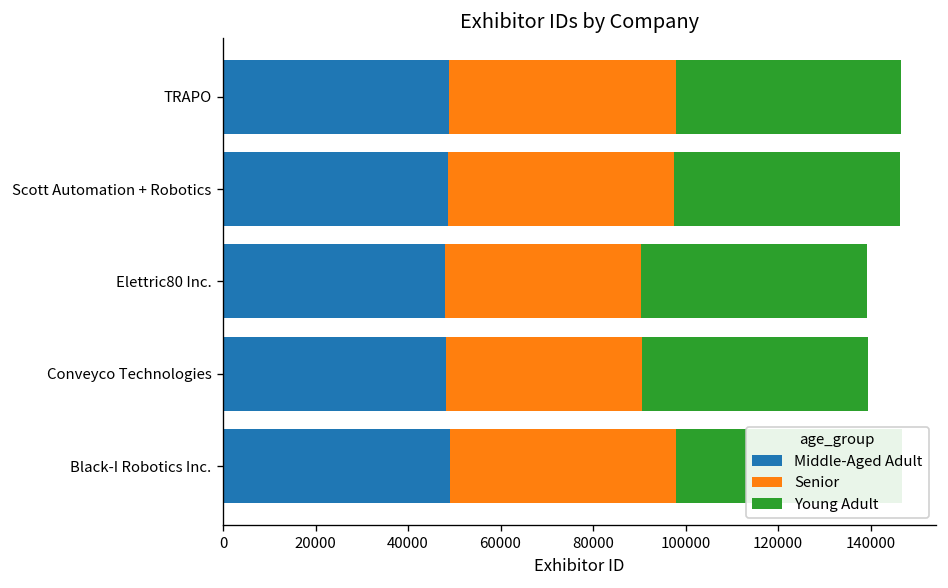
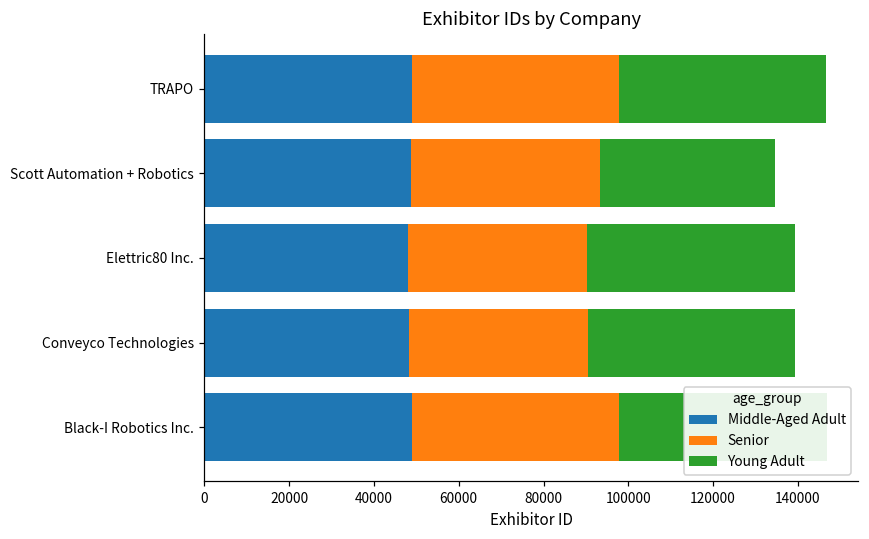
  {
    "Middle-Aged Adult": {
      "TRAPO": 49000,
      "Scott Automation + Robotics": 49000,
      "Elettric80 Inc.": 48000,
      "Conveyco Technologies": 48000,
      "Black-I Robotics Inc.": 49000
    },
    "Senior": {
      "TRAPO": 49000,
-     "Scott Automation + Robotics": 49000,
+     "Scott Automation + Robotics": 45000,
      "Elettric80 Inc.": 42000,
      "Conveyco Technologies": 42000,
      "Black-I Robotics Inc.": 49000
    },
    "Young Adult": {
      "TRAPO": 49000,
-     "Scott Automation + Robotics": 49000,
+     "Scott Automation + Robotics": 41000,
      "Elettric80 Inc.": 49000,
      "Conveyco Technologies": 49000
    }
  }
